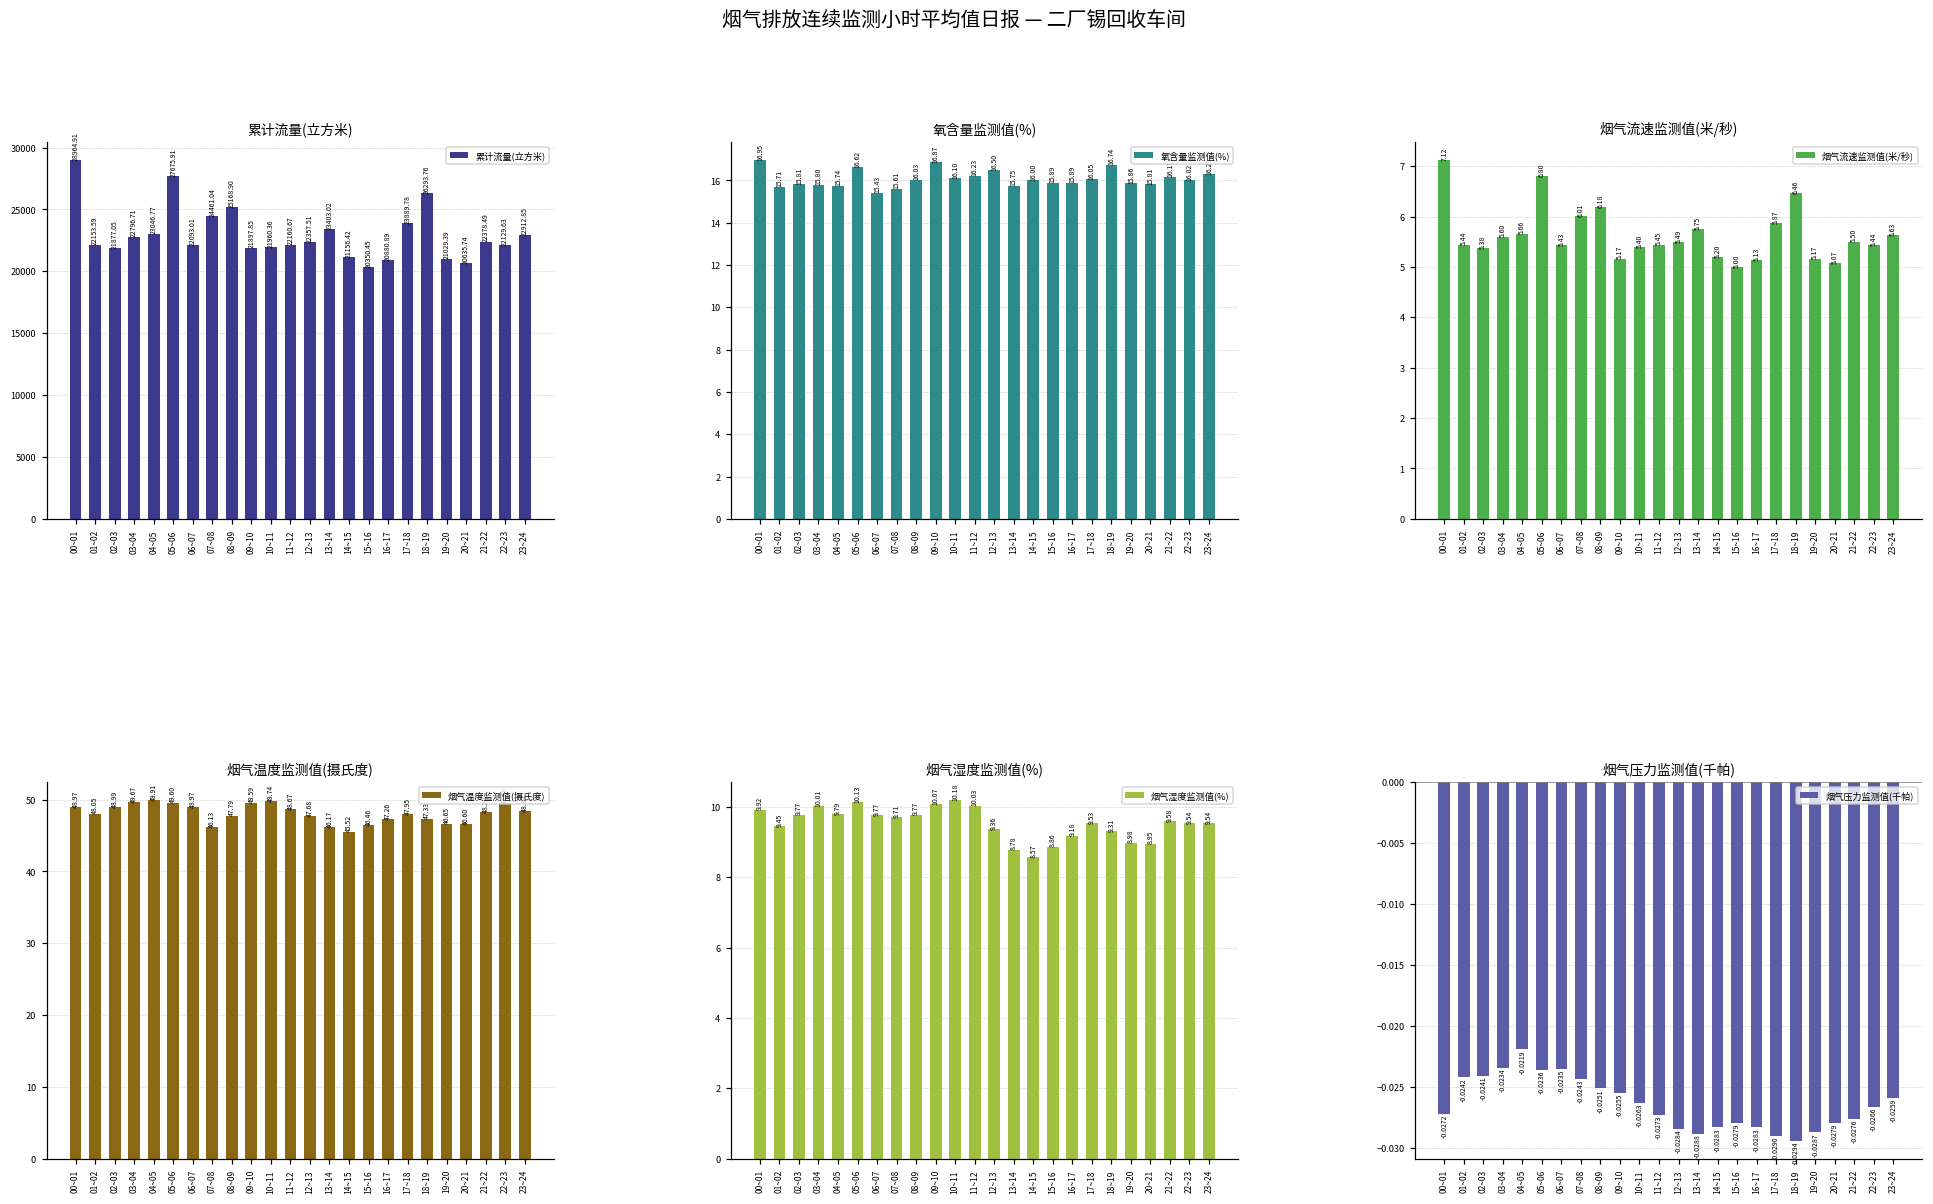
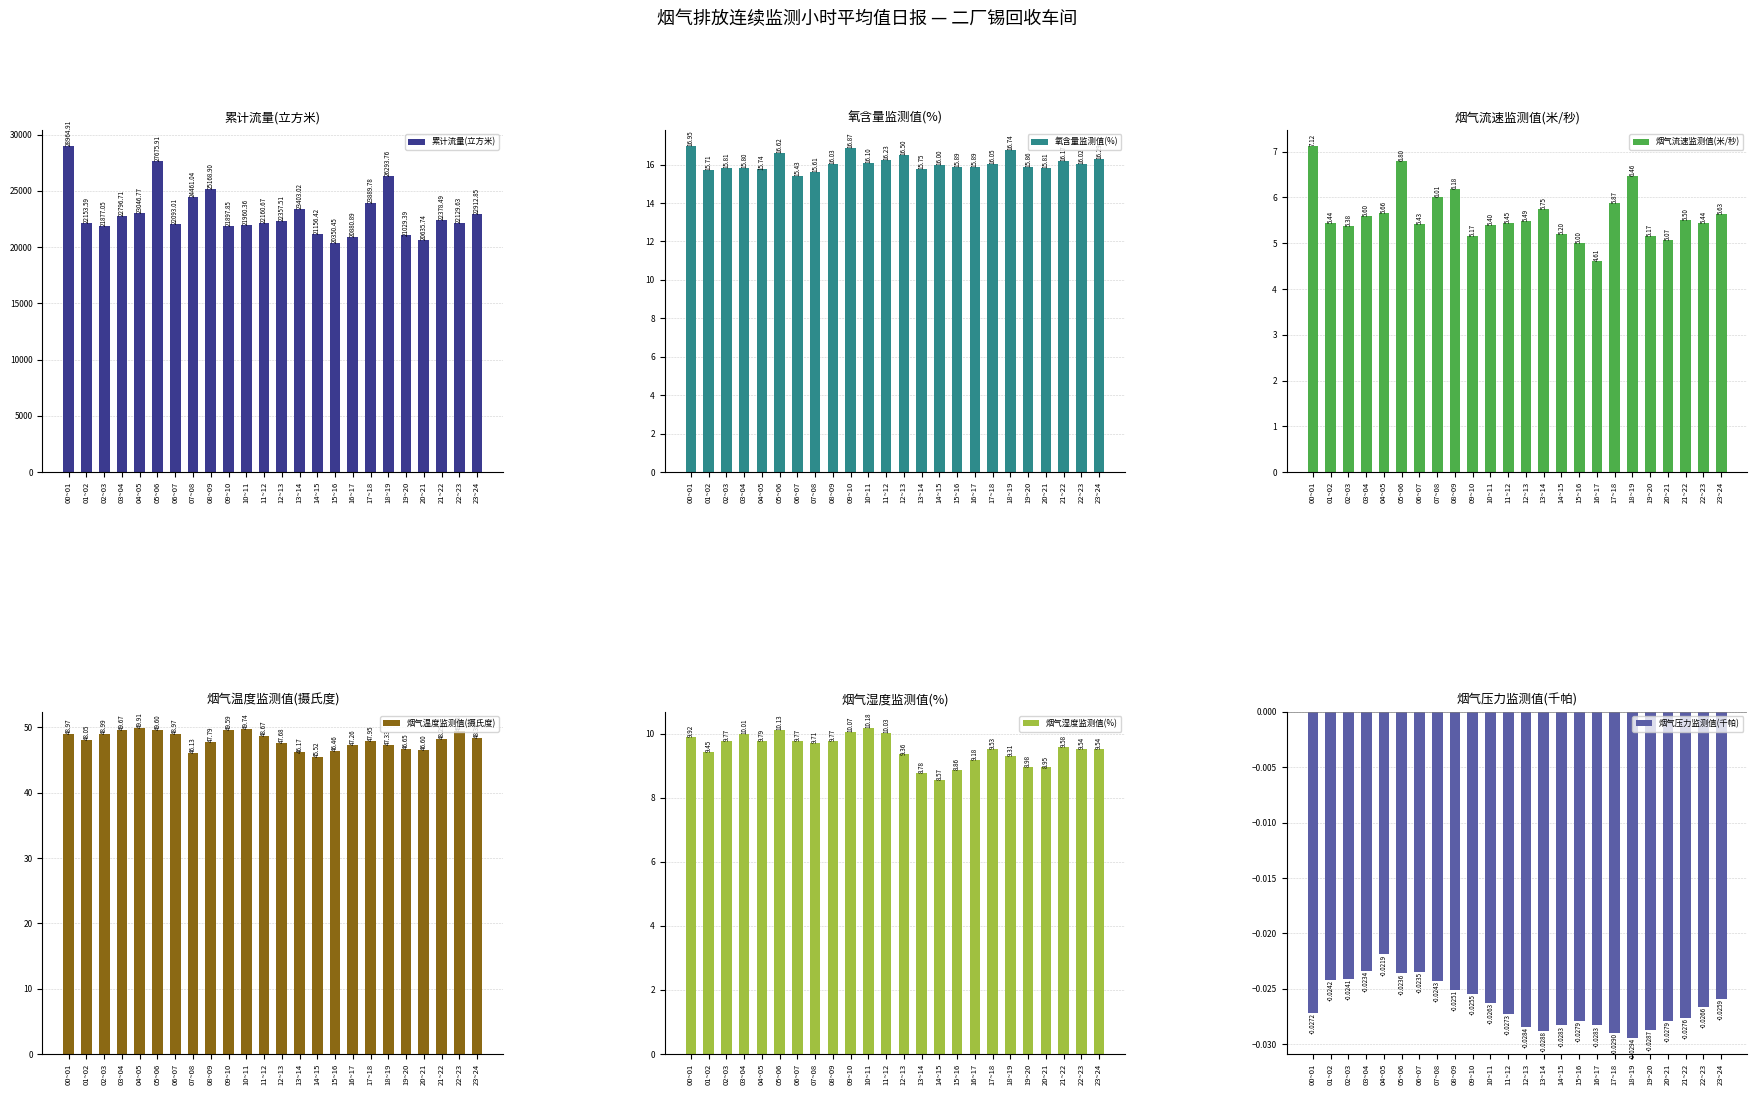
  {
    "累计流量(立方米)": {
      "00~01": 28964.91,
      "01~02": 22153.59,
      "02~03": 21877.05,
      "03~04": 22796.71,
      "04~05": 23046.77,
      "05~06": 27675.91,
      "06~07": 22093.01,
      "07~08": 24461.04,
      "08~09": 25168.90,
      "09~10": 21897.85,
      "10~11": 21960.36,
      "11~12": 22160.67,
      "12~13": 22357.51,
      "13~14": 23403.02,
      "14~15": 21156.42,
      "15~16": 20350.45,
      "16~17": 20880.89,
      "17~18": 23889.78,
      "18~19": 26293.76,
      "19~20": 21029.39,
      "20~21": 20635.74,
      "21~22": 22378.49,
      "22~23": 22129.63,
      "23~24": 22912.85
    },
    "氧含量监测值(%)": {
      "00~01": 16.95,
      "01~02": 15.71,
      "02~03": 15.81,
      "03~04": 15.80,
      "04~05": 15.74,
      "05~06": 16.62,
      "06~07": 15.43,
      "07~08": 15.61,
      "08~09": 16.03,
      "09~10": 16.87,
      "10~11": 16.10,
      "11~12": 16.23,
      "12~13": 16.50,
      "13~14": 15.75,
      "14~15": 16.00,
      "15~16": 15.89,
      "16~17": 15.89,
      "17~18": 16.05,
      "18~19": 16.74,
      "19~20": 15.86,
      "20~21": 15.81
    },
    "烟气流速监测值(米/秒)": {
      "00~01": 7.12,
      "01~02": 5.44,
      "02~03": 5.38,
      "03~04": 5.60,
      "04~05": 5.66,
      "05~06": 6.80,
      "06~07": 5.43,
      "07~08": 6.01,
      "08~09": 6.18,
      "09~10": 5.17,
      "10~11": 5.40,
      "11~12": 5.45,
      "12~13": 5.49,
      "13~14": 5.75,
      "14~15": 5.20,
      "15~16": 5.00,
-     "16~17": 5.13,
+     "16~17": 4.61,
      "17~18": 5.87,
      "18~19": 6.46,
      "19~20": 5.17,
      "20~21": 5.07,
      "21~22": 5.50,
      "22~23": 5.44,
      "23~24": 5.63
    },
    "烟气温度监测值(摄氏度)": {
      "00~01": 48.97,
      "01~02": 48.05,
      "02~03": 48.99,
      "03~04": 49.67,
      "04~05": 49.91,
      "05~06": 49.60,
      "06~07": 48.97,
      "07~08": 46.13,
      "08~09": 47.79,
      "09~10": 49.59,
      "10~11": 49.74,
      "11~12": 48.67,
      "12~13": 47.68,
      "13~14": 46.17,
      "14~15": 45.52,
      "15~16": 46.46,
      "16~17": 47.26,
      "17~18": 47.95,
      "19~20": 46.65,
      "20~21": 46.60
    },
    "烟气湿度监测值(%)": {
      "00~01": 9.92,
      "01~02": 9.45,
      "02~03": 9.77,
      "03~04": 10.01,
      "04~05": 9.79,
      "05~06": 10.13,
      "06~07": 9.77,
      "07~08": 9.71,
      "08~09": 9.77,
      "09~10": 10.07,
      "10~11": 10.18,
      "11~12": 10.03,
      "12~13": 9.36,
      "13~14": 8.78,
      "14~15": 8.57,
      "15~16": 8.86,
      "16~17": 9.18,
      "17~18": 9.53,
      "18~19": 9.31,
      "19~20": 8.98,
      "20~21": 8.95,
      "21~22": 9.58,
      "22~23": 9.54,
      "23~24": 9.54
    },
    "烟气压力监测值(千帕)": {
      "00~01": -0.0272,
      "01~02": -0.0242,
      "02~03": -0.0241,
      "03~04": -0.0234,
      "04~05": -0.0219,
      "05~06": -0.0236,
      "06~07": -0.0235,
      "07~08": -0.0243,
      "08~09": -0.0251,
      "09~10": -0.0255,
      "10~11": -0.0263,
      "11~12": -0.0273,
      "12~13": -0.0284,
      "13~14": -0.0288,
      "14~15": -0.0283,
      "15~16": -0.0279,
      "16~17": -0.0283,
      "17~18": -0.0290,
      "18~19": -0.0294,
      "19~20": -0.0287,
      "20~21": -0.0279,
      "21~22": -0.0276,
      "22~23": -0.0266,
      "23~24": -0.0259
    }
  }
